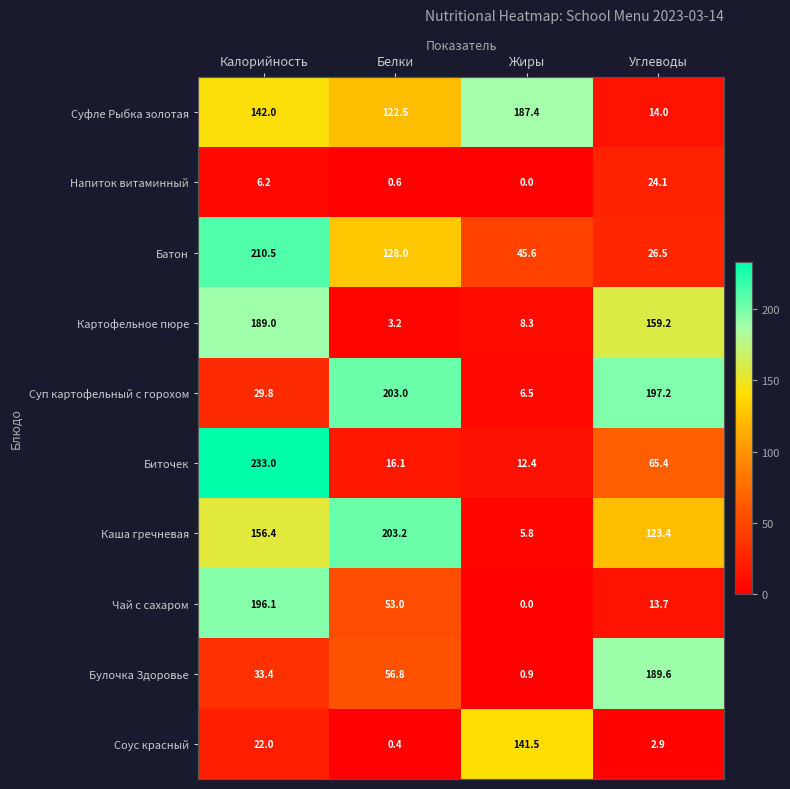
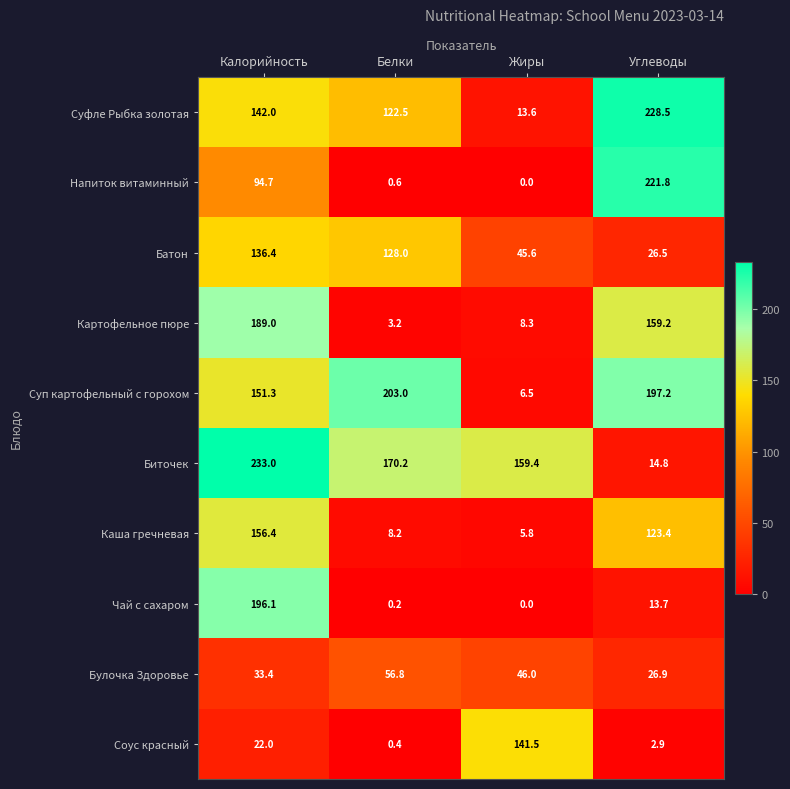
  {
    "Суфле Рыбка золотая": {
      "Калорийность": 142.0,
      "Белки": 122.5,
-     "Жиры": 187.4,
-     "Углеводы": 14.0
+     "Жиры": 13.6,
+     "Углеводы": 228.5
    },
    "Напиток витаминный": {
-     "Калорийность": 6.2,
+     "Калорийность": 94.7,
      "Белки": 0.6,
      "Жиры": 0.0,
-     "Углеводы": 24.1
+     "Углеводы": 221.8
    },
    "Батон": {
-     "Калорийность": 210.5,
+     "Калорийность": 136.4,
      "Белки": 128.0,
      "Жиры": 45.6,
      "Углеводы": 26.5
    },
    "Картофельное пюре": {
      "Калорийность": 189.0,
      "Белки": 3.2,
      "Жиры": 8.3,
      "Углеводы": 159.2
    },
    "Суп картофельный с горохом": {
-     "Калорийность": 29.8,
+     "Калорийность": 151.3,
      "Белки": 203.0,
      "Жиры": 6.5,
      "Углеводы": 197.2
    },
    "Биточек": {
      "Калорийность": 233.0,
-     "Белки": 16.1,
-     "Жиры": 12.4,
-     "Углеводы": 65.4
+     "Белки": 170.2,
+     "Жиры": 159.4,
+     "Углеводы": 14.8
    },
    "Каша гречневая": {
      "Калорийность": 156.4,
-     "Белки": 203.2,
+     "Белки": 8.2,
      "Жиры": 5.8,
      "Углеводы": 123.4
    },
    "Чай с сахаром": {
      "Калорийность": 196.1,
-     "Белки": 53.0,
+     "Белки": 0.2,
      "Жиры": 0.0,
      "Углеводы": 13.7
    },
    "Булочка Здоровье": {
      "Калорийность": 33.4,
      "Белки": 56.8,
-     "Жиры": 0.9,
-     "Углеводы": 189.6
+     "Жиры": 46.0,
+     "Углеводы": 26.9
    },
    "Соус красный": {
      "Калорийность": 22.0,
      "Белки": 0.4,
      "Жиры": 141.5,
      "Углеводы": 2.9
    }
  }
